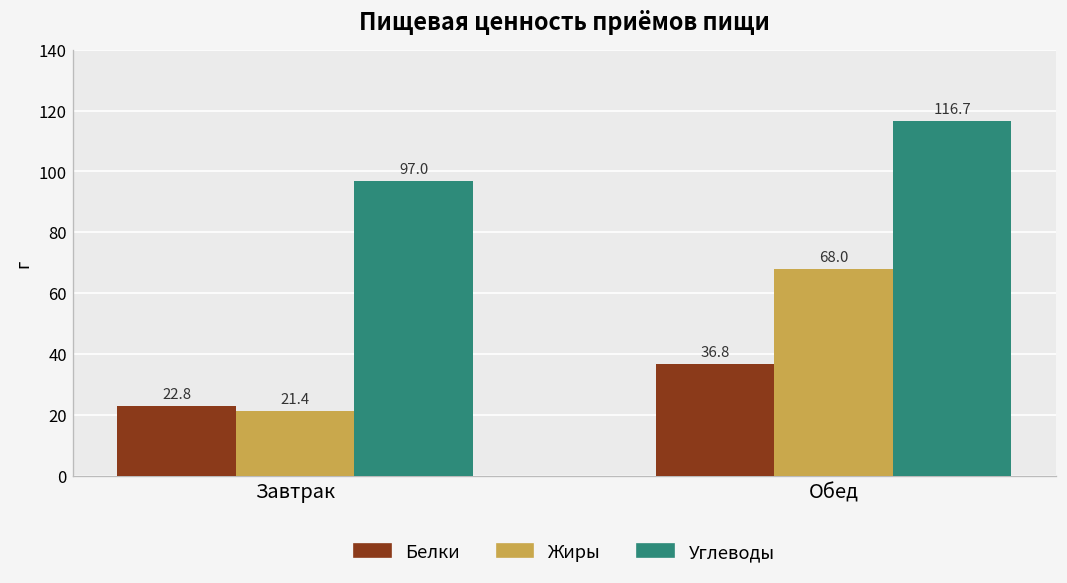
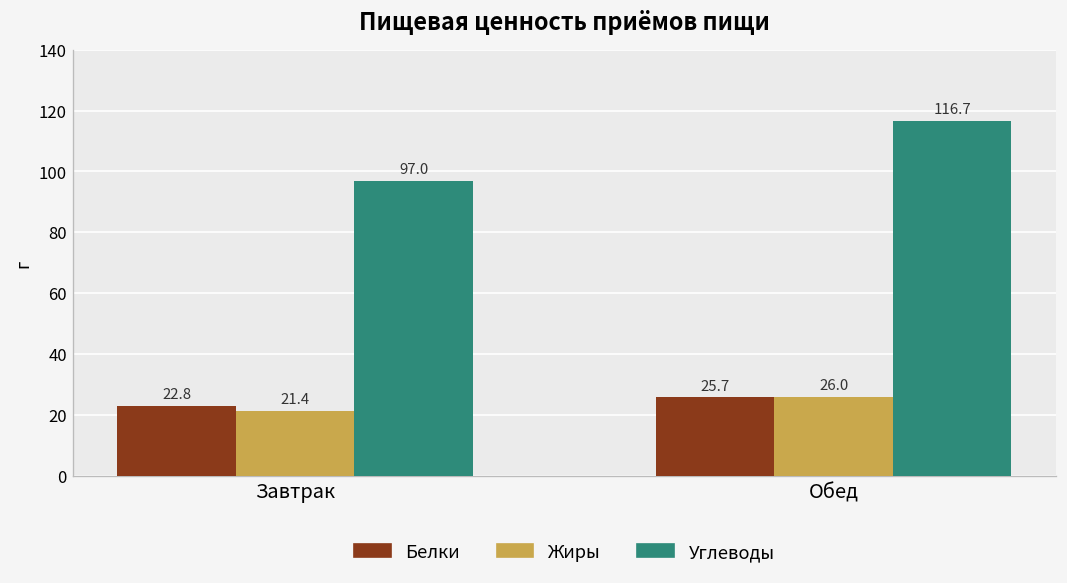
  {
    "Белки": {
      "Завтрак": 22.8,
-     "Обед": 36.8
+     "Обед": 25.7
    },
    "Жиры": {
      "Завтрак": 21.4,
-     "Обед": 68.0
+     "Обед": 26.0
    },
    "Углеводы": {
      "Завтрак": 97.0,
      "Обед": 116.7
    }
  }
